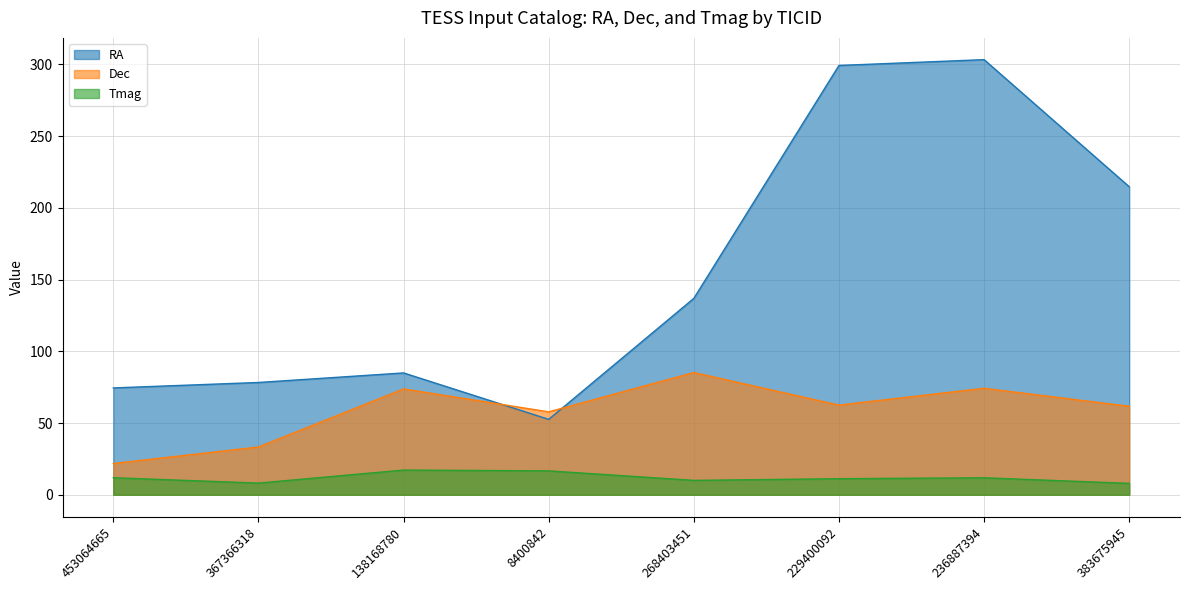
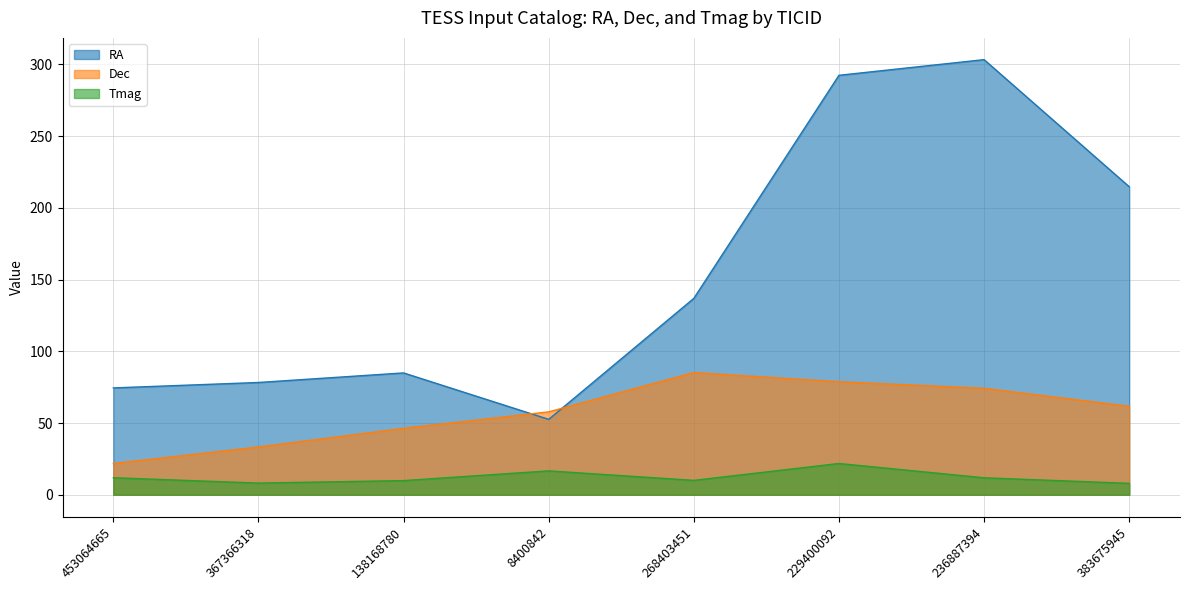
  {
    "RA": {
      "453064665": 75,
      "367366318": 78,
      "138168780": 85,
      "8400842": 53,
      "268403451": 137,
-     "229400092": 299,
+     "229400092": 292,
      "236887394": 303,
      "383675945": 215
    },
    "Dec": {
      "453064665": 22,
      "367366318": 33,
-     "138168780": 74,
+     "138168780": 46,
      "8400842": 58,
      "268403451": 85,
-     "229400092": 63,
+     "229400092": 79,
      "236887394": 74,
      "383675945": 62
    },
    "Tmag": {
      "453064665": 12,
      "367366318": 8,
-     "138168780": 17,
+     "138168780": 10,
      "8400842": 17,
      "268403451": 10,
-     "229400092": 11,
+     "229400092": 22,
      "236887394": 12,
      "383675945": 8
    }
  }
